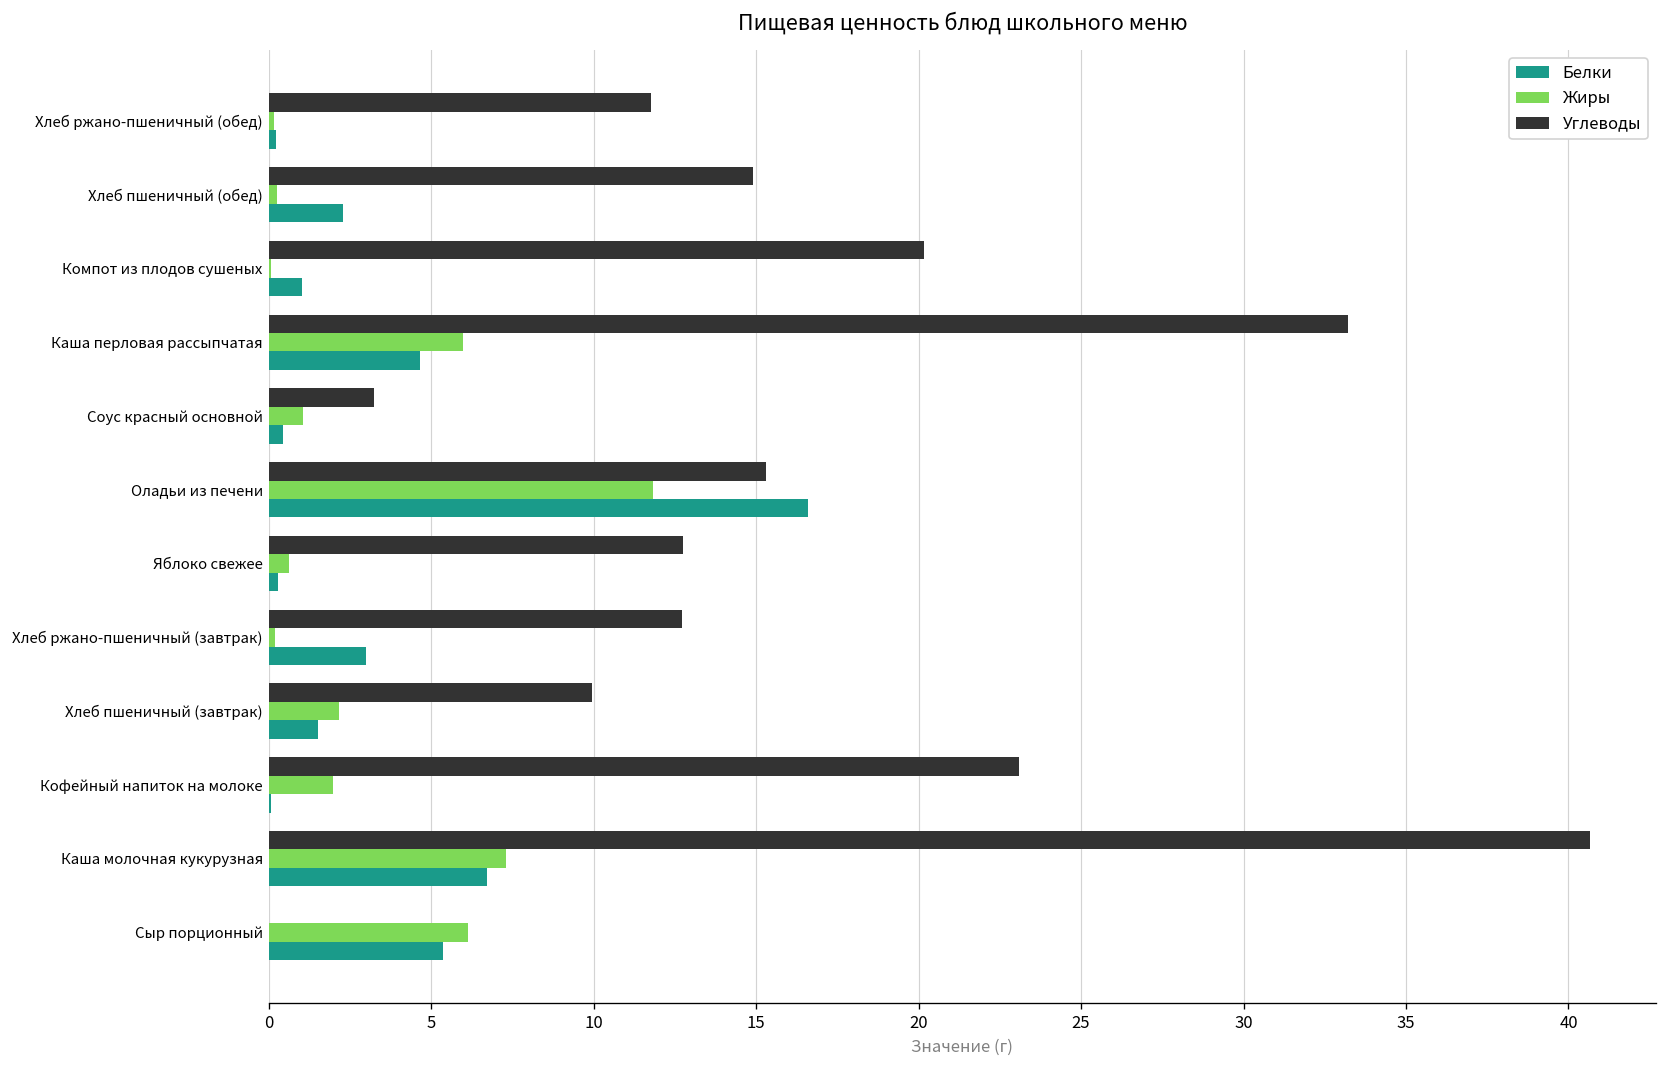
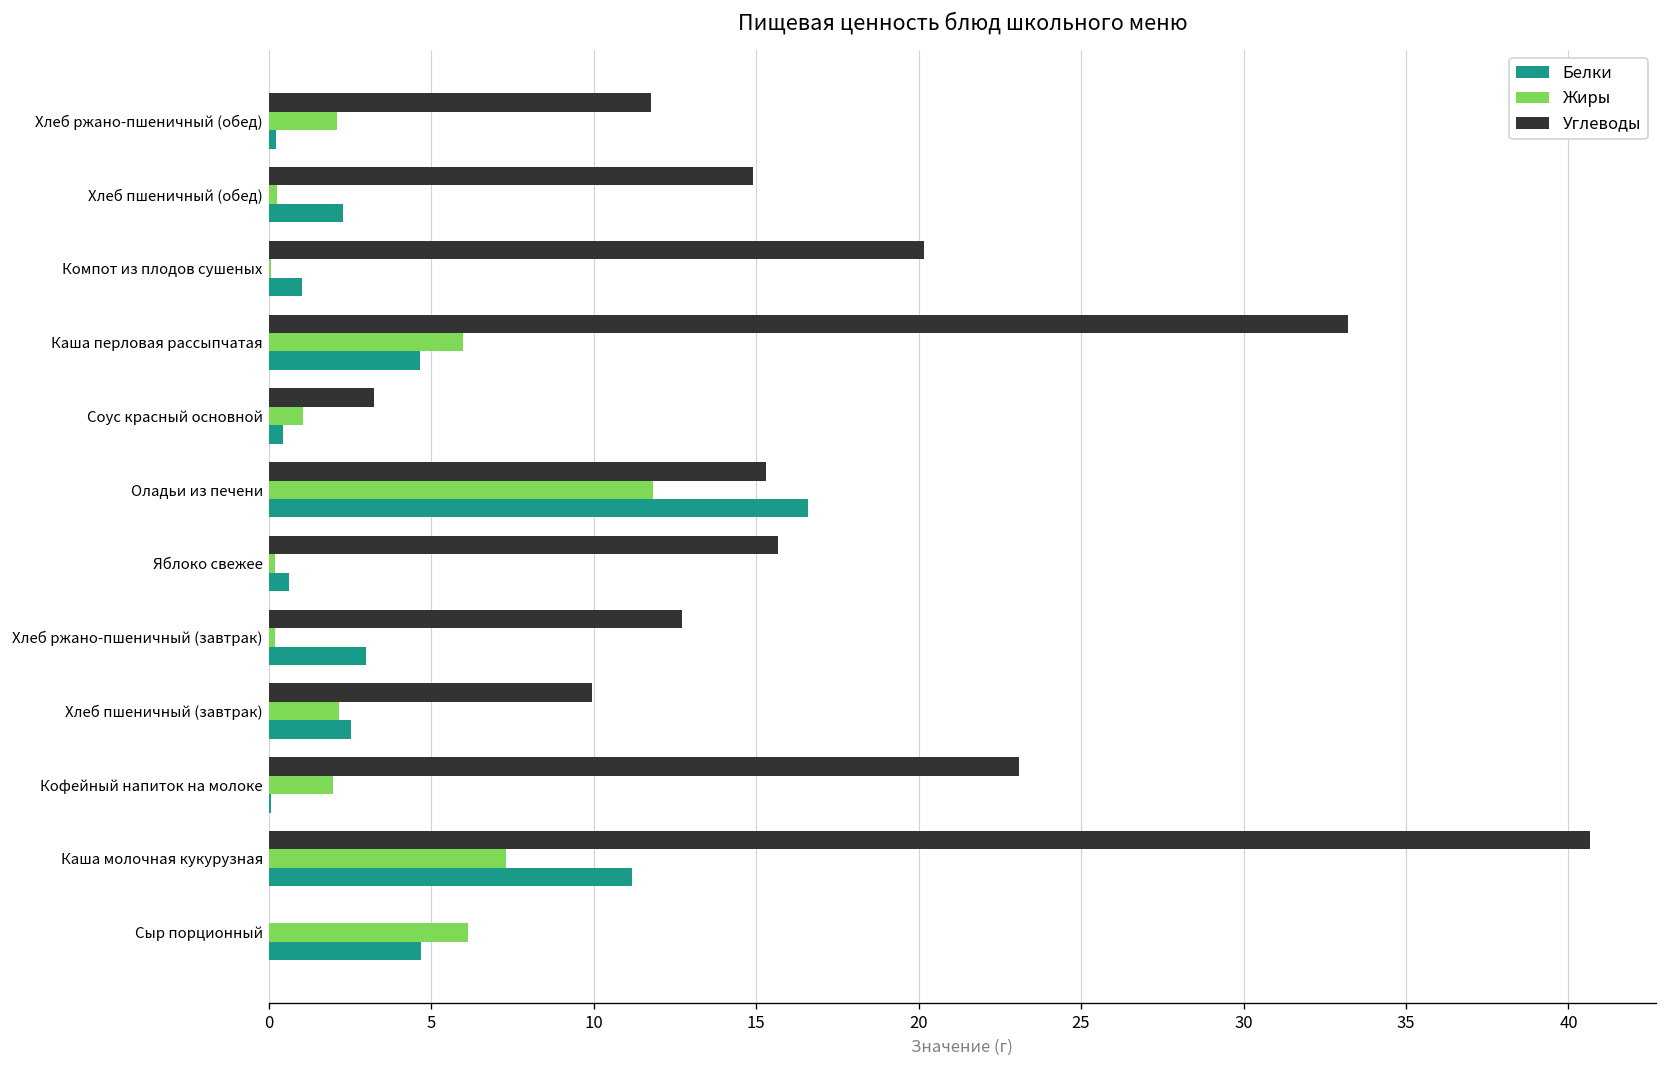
  {
    "Белки": {
      "Хлеб ржано-пшеничный (обед)": 0.2,
      "Хлеб пшеничный (обед)": 2.3,
      "Компот из плодов сушеных": 1.0,
      "Каша перловая рассыпчатая": 4.7,
      "Соус красный основной": 0.4,
      "Оладьи из печени": 16.6,
-     "Яблоко свежее": 0.3,
+     "Яблоко свежее": 0.6,
      "Хлеб ржано-пшеничный (завтрак)": 3.0,
-     "Хлеб пшеничный (завтрак)": 1.5,
-     "Каша молочная кукурузная": 6.7,
-     "Сыр порционный": 5.4
+     "Хлеб пшеничный (завтрак)": 2.5,
+     "Каша молочная кукурузная": 11.2,
+     "Сыр порционный": 4.7
    },
    "Жиры": {
-     "Хлеб ржано-пшеничный (обед)": 0.2,
+     "Хлеб ржано-пшеничный (обед)": 2.1,
      "Хлеб пшеничный (обед)": 0.3,
      "Каша перловая рассыпчатая": 6.0,
      "Соус красный основной": 1.1,
      "Оладьи из печени": 11.8,
-     "Яблоко свежее": 0.6,
+     "Яблоко свежее": 0.2,
      "Хлеб ржано-пшеничный (завтрак)": 0.2,
      "Хлеб пшеничный (завтрак)": 2.2,
      "Кофейный напиток на молоке": 2.0,
      "Каша молочная кукурузная": 7.3,
      "Сыр порционный": 6.1
    },
    "Углеводы": {
      "Хлеб ржано-пшеничный (обед)": 11.8,
      "Хлеб пшеничный (обед)": 14.9,
      "Компот из плодов сушеных": 20.2,
      "Каша перловая рассыпчатая": 33.2,
      "Соус красный основной": 3.3,
      "Оладьи из печени": 15.3,
-     "Яблоко свежее": 12.7,
+     "Яблоко свежее": 15.7,
      "Хлеб ржано-пшеничный (завтрак)": 12.7,
      "Хлеб пшеничный (завтрак)": 9.9,
      "Кофейный напиток на молоке": 23.1,
      "Каша молочная кукурузная": 40.7,
      "Сыр порционный": 0.0
    }
  }
